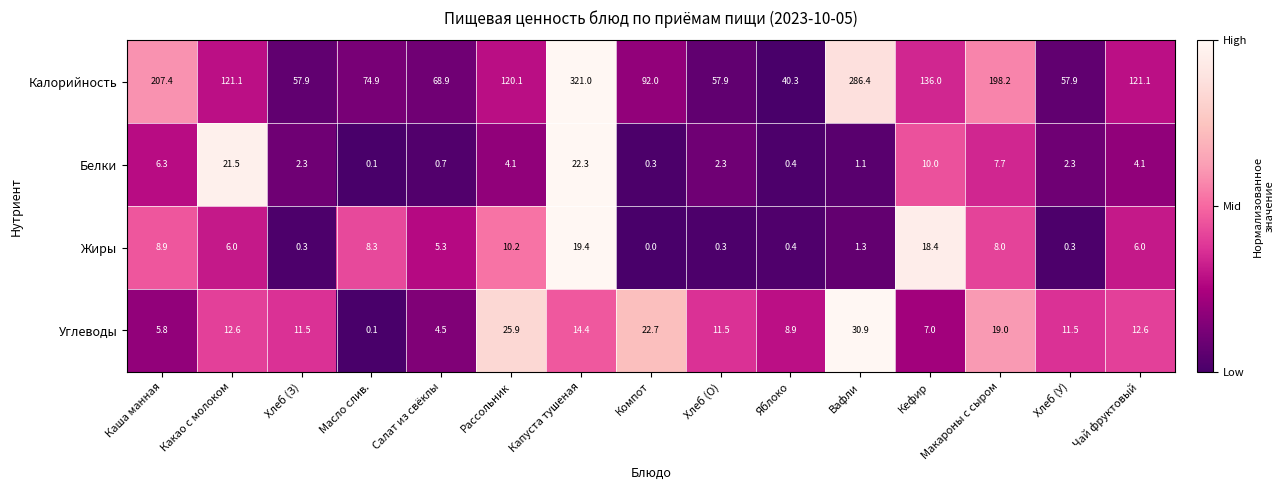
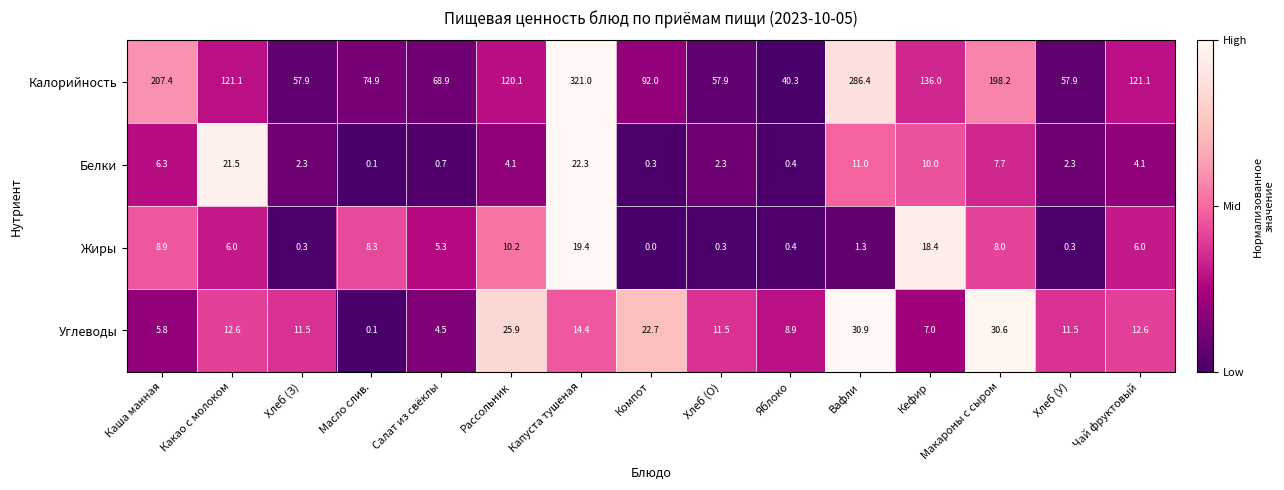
  {
    "Калорийность": {
      "Каша манная": 207.4,
      "Какао с молоком": 121.1,
      "Хлеб (З)": 57.9,
      "Масло слив.": 74.9,
      "Салат из свёклы": 68.9,
      "Рассольник": 120.1,
      "Капуста тушеная": 321.0,
      "Компот": 92.0,
      "Хлеб (О)": 57.9,
      "Яблоко": 40.3,
      "Вафли": 286.4,
      "Кефир": 136.0,
      "Макароны с сыром": 198.2,
      "Хлеб (У)": 57.9,
      "Чай фруктовый": 121.1
    },
    "Белки": {
      "Каша манная": 6.3,
      "Какао с молоком": 21.5,
      "Хлеб (З)": 2.3,
      "Масло слив.": 0.1,
      "Салат из свёклы": 0.7,
      "Рассольник": 4.1,
      "Капуста тушеная": 22.3,
      "Компот": 0.3,
      "Хлеб (О)": 2.3,
      "Яблоко": 0.4,
-     "Вафли": 1.1,
+     "Вафли": 11.0,
      "Кефир": 10.0,
      "Макароны с сыром": 7.7,
      "Хлеб (У)": 2.3,
      "Чай фруктовый": 4.1
    },
    "Жиры": {
      "Каша манная": 8.9,
      "Какао с молоком": 6.0,
      "Хлеб (З)": 0.3,
      "Масло слив.": 8.3,
      "Салат из свёклы": 5.3,
      "Рассольник": 10.2,
      "Капуста тушеная": 19.4,
      "Компот": 0.0,
      "Хлеб (О)": 0.3,
      "Яблоко": 0.4,
      "Вафли": 1.3,
      "Кефир": 18.4,
      "Макароны с сыром": 8.0,
      "Хлеб (У)": 0.3,
      "Чай фруктовый": 6.0
    },
    "Углеводы": {
      "Каша манная": 5.8,
      "Какао с молоком": 12.6,
      "Хлеб (З)": 11.5,
      "Масло слив.": 0.1,
      "Салат из свёклы": 4.5,
      "Рассольник": 25.9,
      "Капуста тушеная": 14.4,
      "Компот": 22.7,
      "Хлеб (О)": 11.5,
      "Яблоко": 8.9,
      "Вафли": 30.9,
      "Кефир": 7.0,
-     "Макароны с сыром": 19.0,
+     "Макароны с сыром": 30.6,
      "Хлеб (У)": 11.5,
      "Чай фруктовый": 12.6
    }
  }
